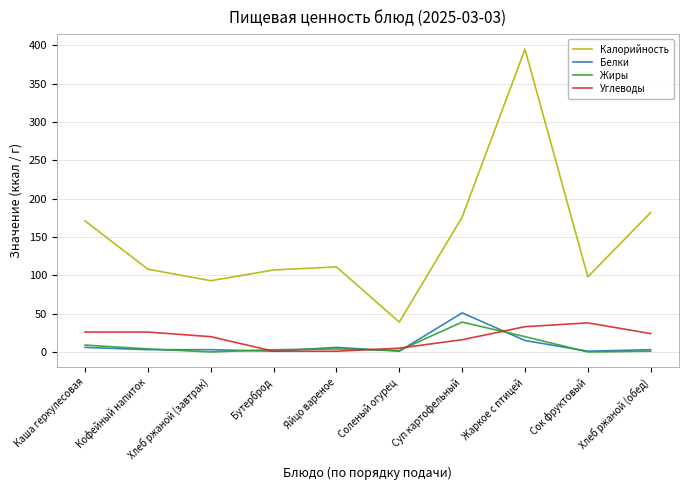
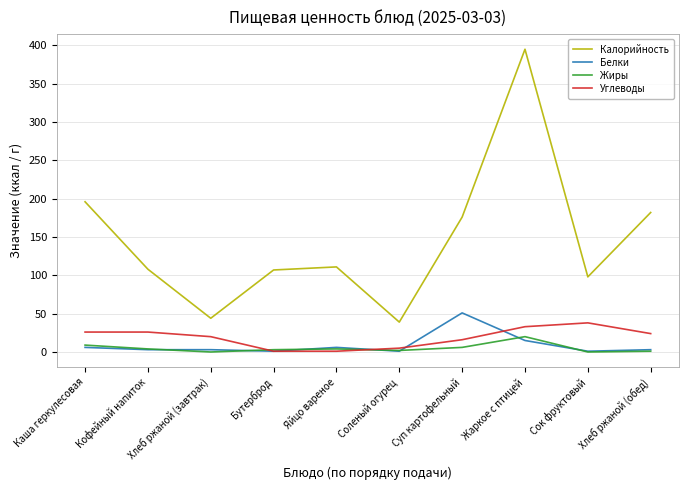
  {
    "Калорийность": {
-     "Каша геркулесовая": 170,
+     "Каша геркулесовая": 200,
      "Кофейный напиток": 110,
-     "Хлеб ржаной (завтрак)": 90,
+     "Хлеб ржаной (завтрак)": 40,
      "Бутерброд": 110,
      "Яйцо вареное": 110,
      "Соленый огурец": 40,
      "Суп картофельный": 180,
      "Жаркое с птицей": 400,
      "Сок фруктовый": 100,
      "Хлеб ржаной (обед)": 180
    },
    "Белки": {
      "Суп картофельный": 50,
      "Жаркое с птицей": 20
    },
    "Жиры": {
-     "Суп картофельный": 40,
+     "Суп картофельный": 10,
      "Жаркое с птицей": 20
    },
    "Углеводы": {
      "Каша геркулесовая": 30,
      "Кофейный напиток": 30,
      "Хлеб ржаной (завтрак)": 20,
      "Суп картофельный": 20,
      "Жаркое с птицей": 30,
      "Сок фруктовый": 40,
      "Хлеб ржаной (обед)": 20
    }
  }
